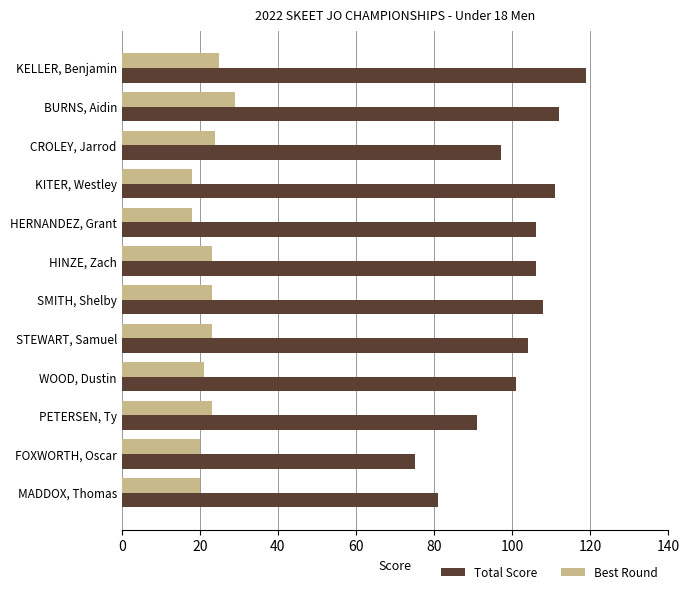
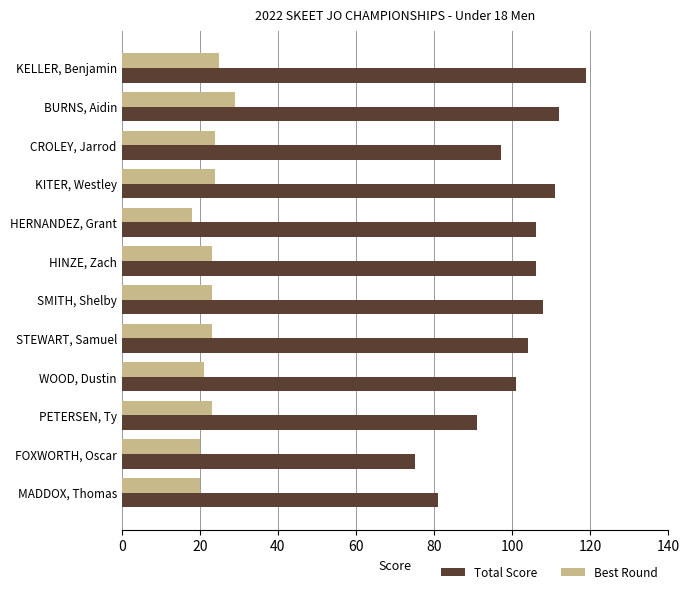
  {
    "Total Score": {
      "KELLER, Benjamin": 119,
      "BURNS, Aidin": 112,
      "CROLEY, Jarrod": 97,
      "KITER, Westley": 111,
      "HERNANDEZ, Grant": 106,
      "HINZE, Zach": 106,
      "SMITH, Shelby": 108,
      "STEWART, Samuel": 104,
      "WOOD, Dustin": 101,
      "PETERSEN, Ty": 91,
      "FOXWORTH, Oscar": 75,
      "MADDOX, Thomas": 81
    },
    "Best Round": {
      "KELLER, Benjamin": 25,
      "BURNS, Aidin": 29,
      "CROLEY, Jarrod": 24,
-     "KITER, Westley": 18,
+     "KITER, Westley": 24,
      "HERNANDEZ, Grant": 18,
      "HINZE, Zach": 23,
      "SMITH, Shelby": 23,
      "STEWART, Samuel": 23,
      "WOOD, Dustin": 21,
      "PETERSEN, Ty": 23,
      "FOXWORTH, Oscar": 20,
      "MADDOX, Thomas": 20
    }
  }
